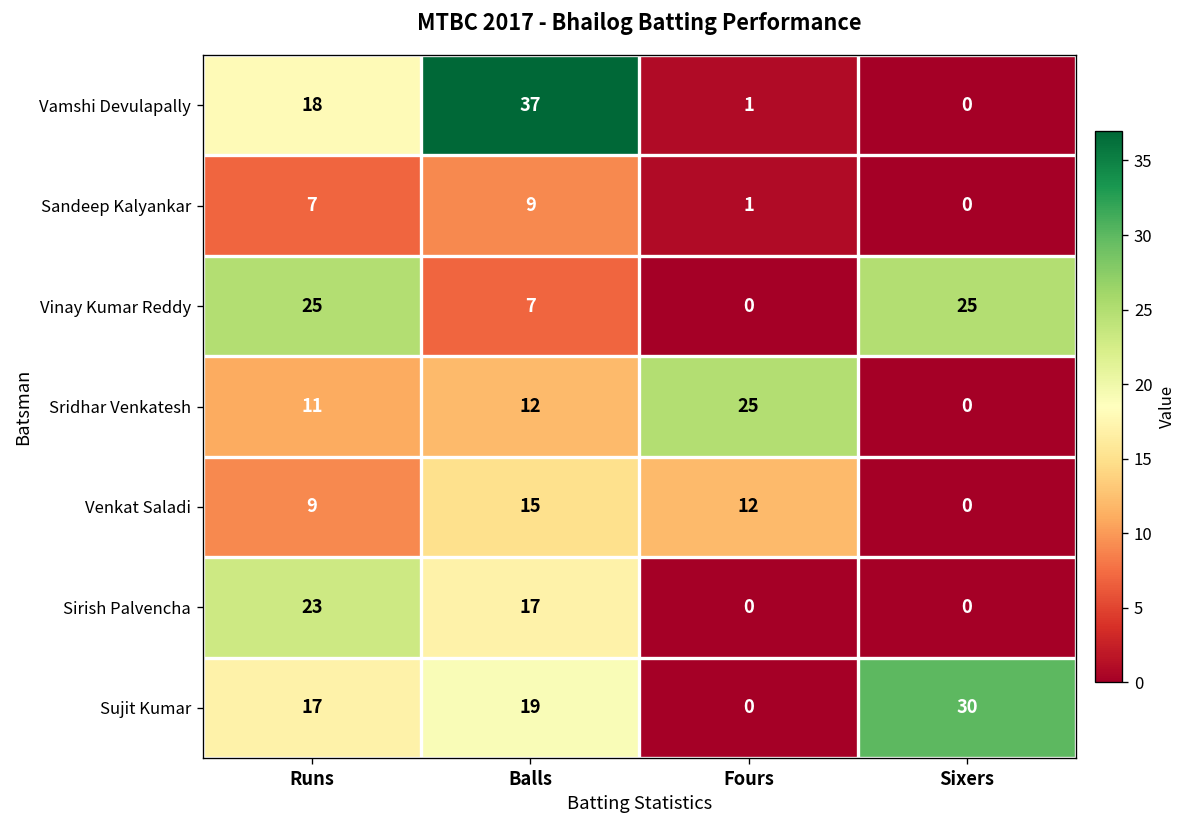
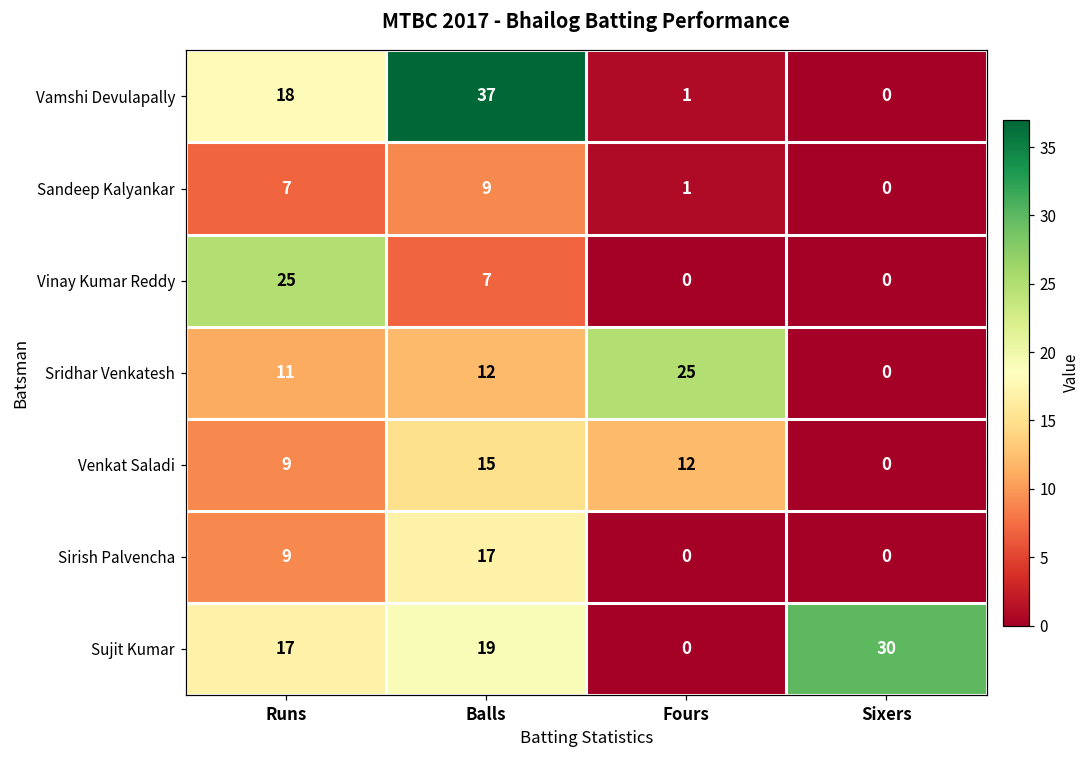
  {
    "Vamshi Devulapally": {
      "Runs": 18,
      "Balls": 37,
      "Fours": 1,
      "Sixers": 0
    },
    "Sandeep Kalyankar": {
      "Runs": 7,
      "Balls": 9,
      "Fours": 1,
      "Sixers": 0
    },
    "Vinay Kumar Reddy": {
      "Runs": 25,
      "Balls": 7,
      "Fours": 0,
-     "Sixers": 25
+     "Sixers": 0
    },
    "Sridhar Venkatesh": {
      "Runs": 11,
      "Balls": 12,
      "Fours": 25,
      "Sixers": 0
    },
    "Venkat Saladi": {
      "Runs": 9,
      "Balls": 15,
      "Fours": 12,
      "Sixers": 0
    },
    "Sirish Palvencha": {
-     "Runs": 23,
+     "Runs": 9,
      "Balls": 17,
      "Fours": 0,
      "Sixers": 0
    },
    "Sujit Kumar": {
      "Runs": 17,
      "Balls": 19,
      "Fours": 0,
      "Sixers": 30
    }
  }
